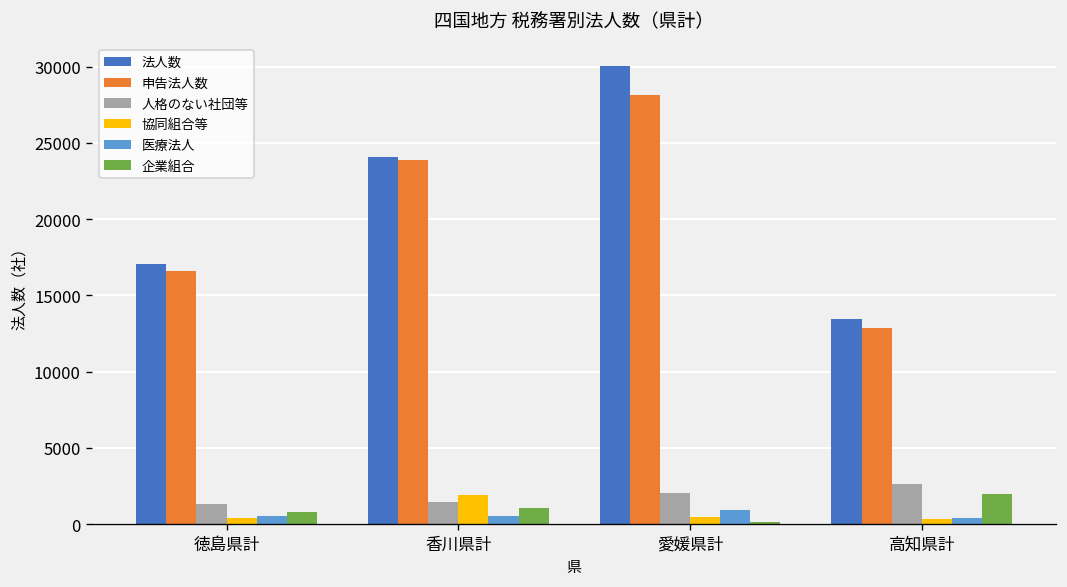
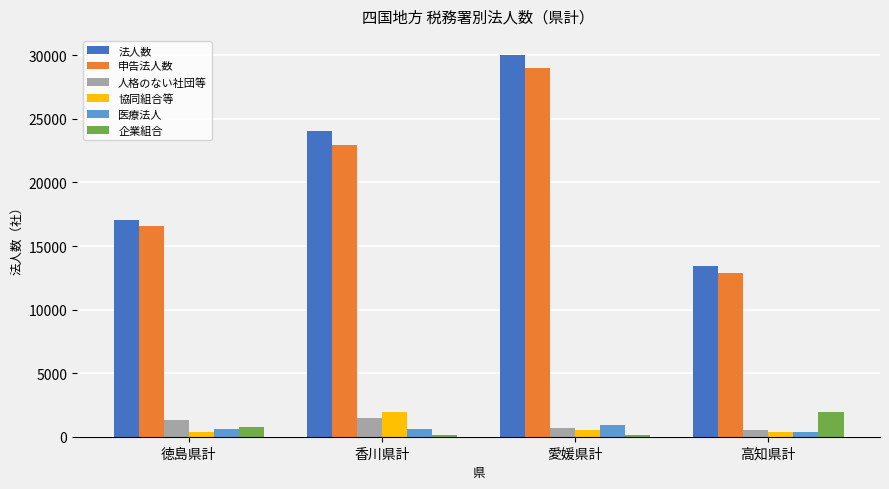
  {
    "申告法人数": {
      "徳島県計": 16600,
-     "香川県計": 23800,
-     "愛媛県計": 28100,
+     "香川県計": 23000,
+     "愛媛県計": 29000,
      "高知県計": 12900
    },
    "人格のない社団等": {
      "徳島県計": 1300,
      "香川県計": 1500,
-     "愛媛県計": 2000,
-     "高知県計": 2700
+     "愛媛県計": 700,
+     "高知県計": 500
    },
    "協同組合等": {
      "徳島県計": 400,
      "香川県計": 1900,
      "愛媛県計": 500,
      "高知県計": 400
    },
    "企業組合": {
      "徳島県計": 800,
-     "香川県計": 1100,
+     "香川県計": 100,
      "高知県計": 2000
    }
  }
